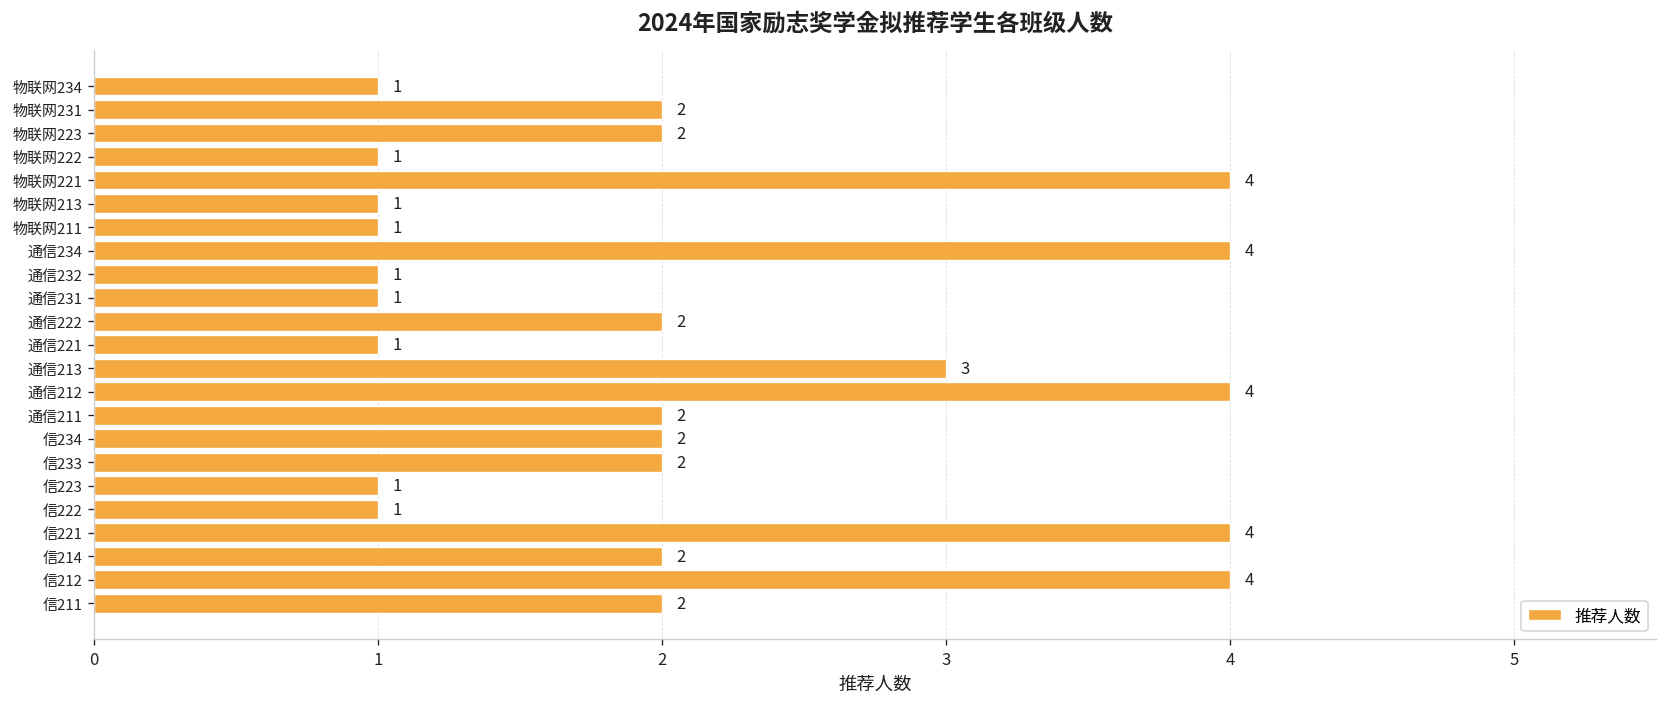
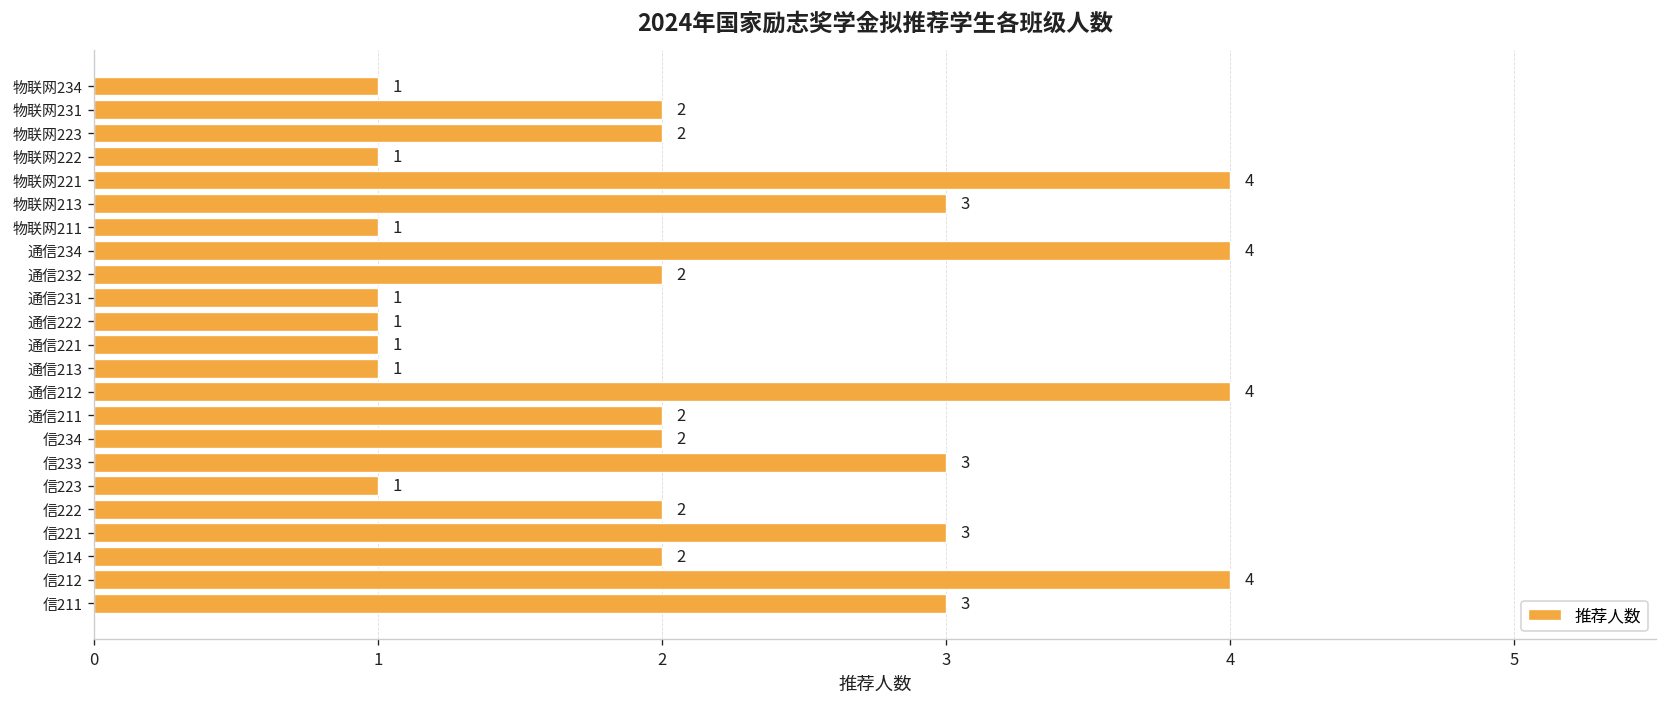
  {
    "物联网234": 1,
    "物联网231": 2,
    "物联网223": 2,
    "物联网222": 1,
    "物联网221": 4,
-   "物联网213": 1,
+   "物联网213": 3,
    "物联网211": 1,
    "通信234": 4,
-   "通信232": 1,
+   "通信232": 2,
    "通信231": 1,
-   "通信222": 2,
+   "通信222": 1,
    "通信221": 1,
-   "通信213": 3,
+   "通信213": 1,
    "通信212": 4,
    "通信211": 2,
    "信234": 2,
-   "信233": 2,
+   "信233": 3,
    "信223": 1,
-   "信222": 1,
-   "信221": 4,
+   "信222": 2,
+   "信221": 3,
    "信214": 2,
    "信212": 4,
-   "信211": 2
+   "信211": 3
  }
